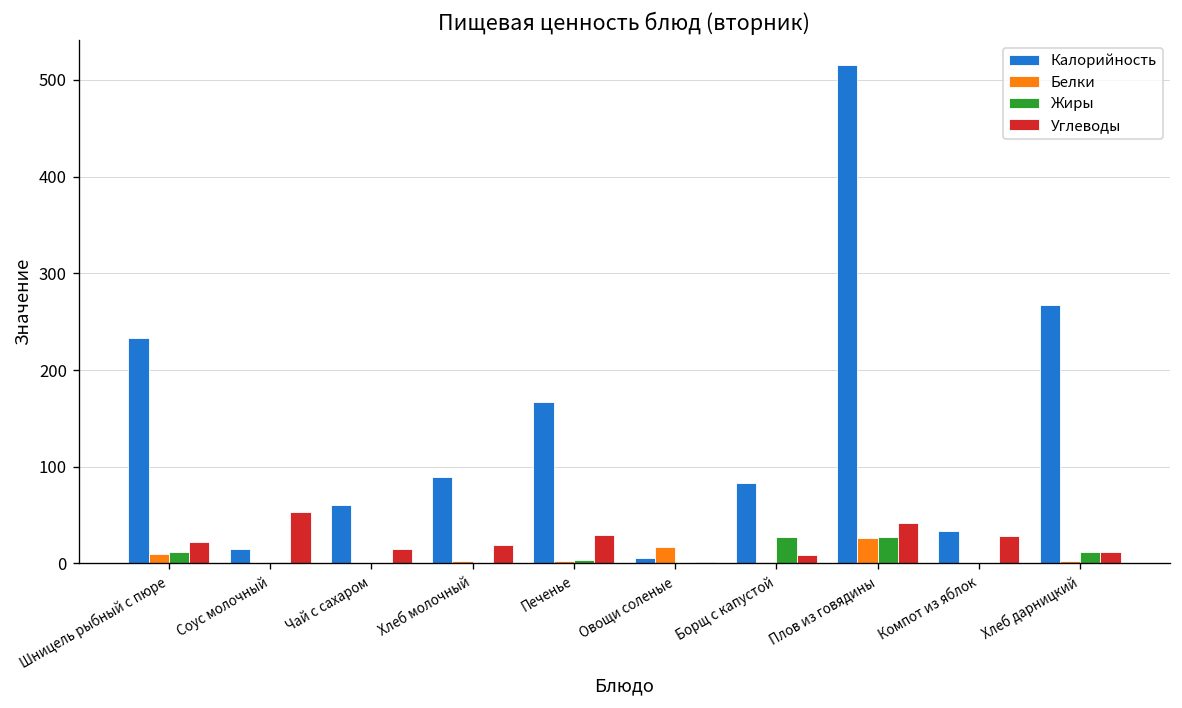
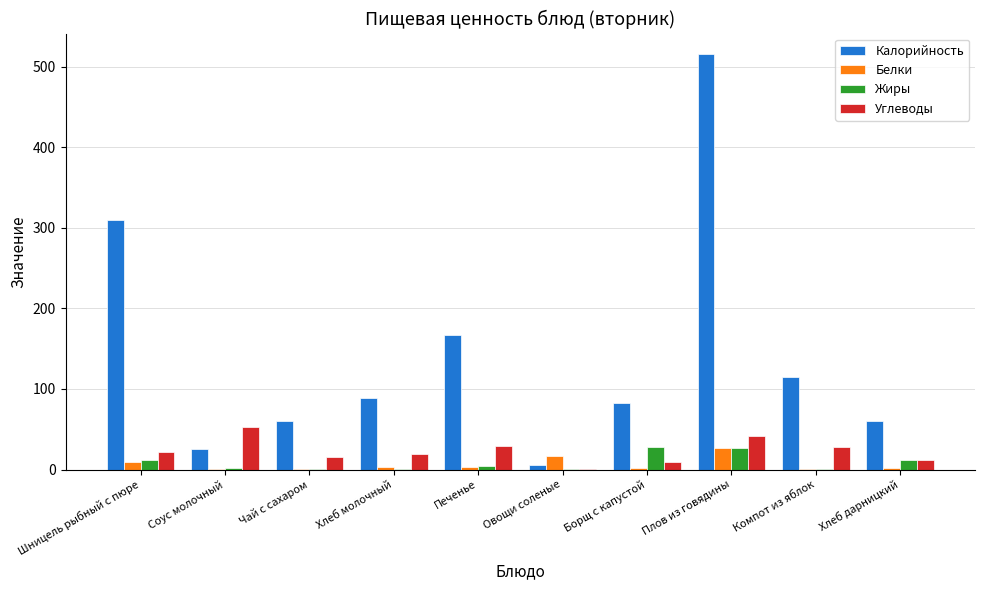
  {
    "Калорийность": {
-     "Шницель рыбный с пюре": 230,
-     "Соус молочный": 10,
+     "Шницель рыбный с пюре": 310,
+     "Соус молочный": 30,
      "Чай с сахаром": 60,
      "Хлеб молочный": 90,
      "Печенье": 170,
      "Овощи соленые": 10,
      "Борщ с капустой": 80,
      "Плов из говядины": 520,
-     "Компот из яблок": 30,
-     "Хлеб дарницкий": 270
+     "Компот из яблок": 110,
+     "Хлеб дарницкий": 60
    },
    "Белки": {
      "Шницель рыбный с пюре": 10,
      "Овощи соленые": 20,
      "Плов из говядины": 30
    },
    "Жиры": {
      "Шницель рыбный с пюре": 10,
      "Печенье": 0,
      "Борщ с капустой": 30,
      "Плов из говядины": 30,
      "Хлеб дарницкий": 10
    },
    "Углеводы": {
      "Шницель рыбный с пюре": 20,
      "Соус молочный": 50,
      "Чай с сахаром": 20,
      "Хлеб молочный": 20,
      "Печенье": 30,
      "Борщ с капустой": 10,
      "Плов из говядины": 40,
      "Компот из яблок": 30,
      "Хлеб дарницкий": 10
    }
  }
